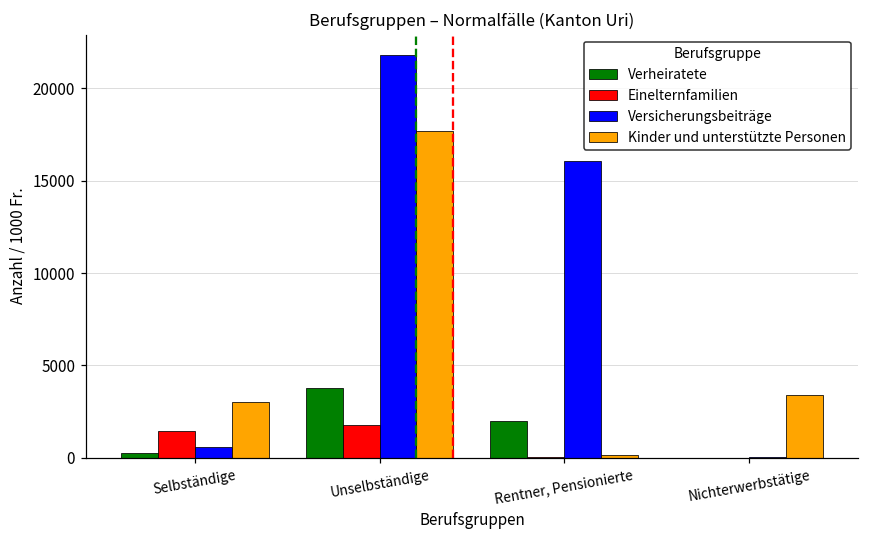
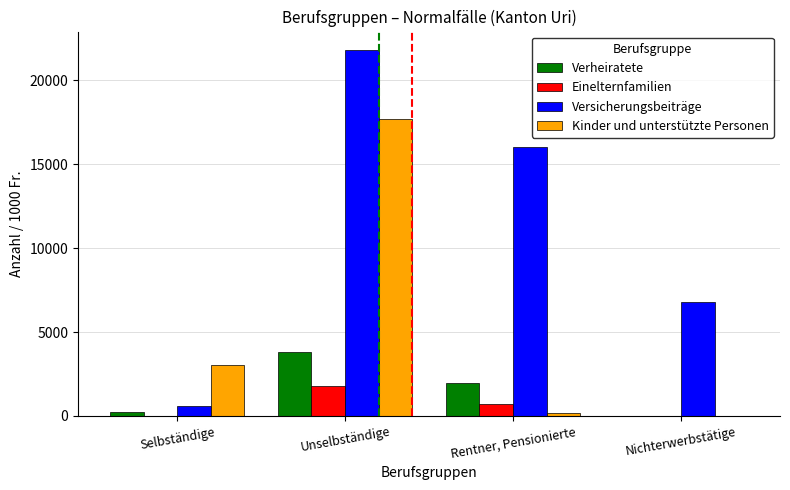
  {
    "Verheiratete": {
      "Selbständige": 200,
      "Unselbständige": 3800,
      "Rentner, Pensionierte": 2000
    },
    "Einelternfamilien": {
-     "Selbständige": 1400,
+     "Selbständige": 0,
      "Unselbständige": 1800,
-     "Rentner, Pensionierte": 0,
+     "Rentner, Pensionierte": 700,
      "Nichterwerbstätige": 0
    },
    "Versicherungsbeiträge": {
      "Selbständige": 600,
      "Unselbständige": 21800,
      "Rentner, Pensionierte": 16100,
-     "Nichterwerbstätige": 0
+     "Nichterwerbstätige": 6800
    },
    "Kinder und unterstützte Personen": {
      "Selbständige": 3000,
      "Unselbständige": 17700,
      "Rentner, Pensionierte": 200,
-     "Nichterwerbstätige": 3400
+     "Nichterwerbstätige": 0
    }
  }
